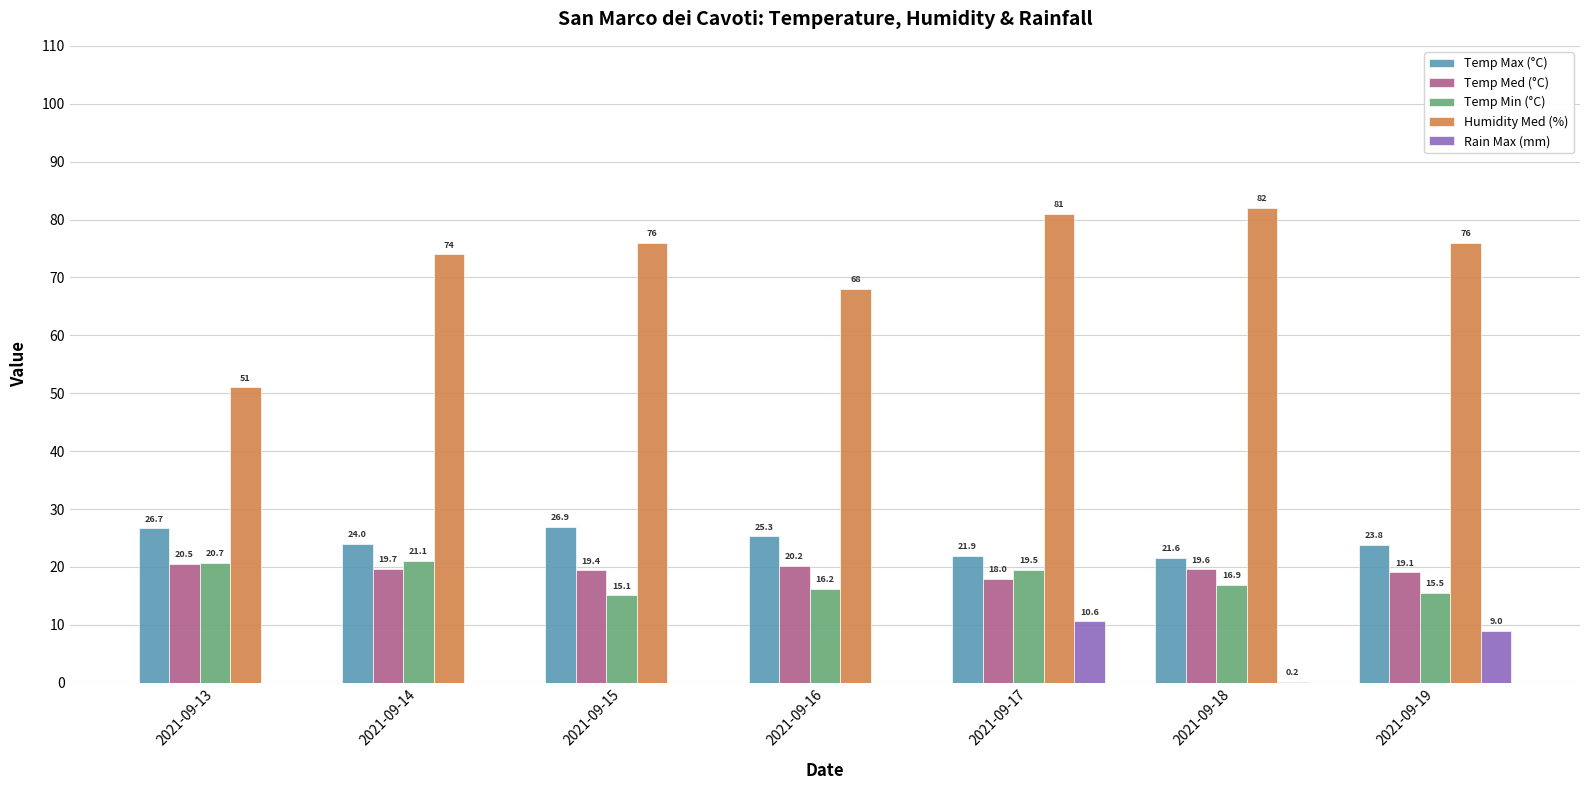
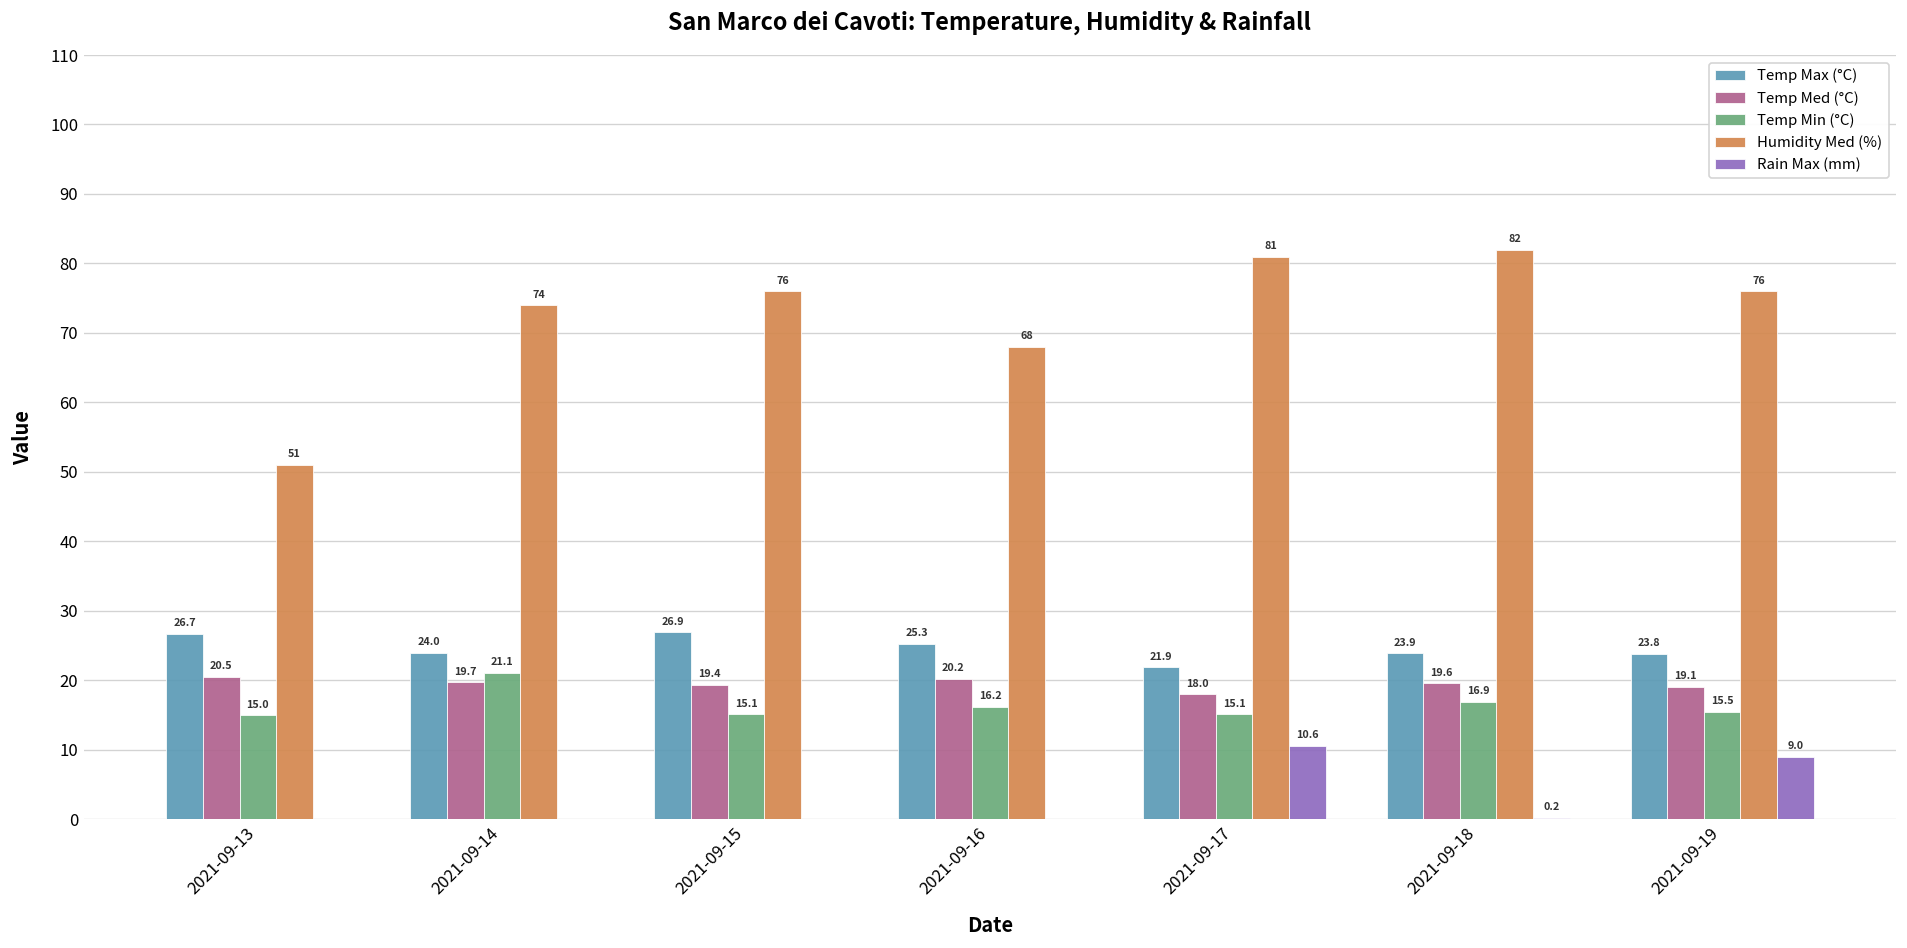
  {
    "Temp Max (°C)": {
      "2021-09-13": 26.7,
      "2021-09-14": 24.0,
      "2021-09-15": 26.9,
      "2021-09-16": 25.3,
      "2021-09-17": 21.9,
-     "2021-09-18": 21.6,
+     "2021-09-18": 23.9,
      "2021-09-19": 23.8
    },
    "Temp Med (°C)": {
      "2021-09-13": 20.5,
      "2021-09-14": 19.7,
      "2021-09-15": 19.4,
      "2021-09-16": 20.2,
      "2021-09-17": 18.0,
      "2021-09-18": 19.6,
      "2021-09-19": 19.1
    },
    "Temp Min (°C)": {
-     "2021-09-13": 20.7,
+     "2021-09-13": 15.0,
      "2021-09-14": 21.1,
      "2021-09-15": 15.1,
      "2021-09-16": 16.2,
-     "2021-09-17": 19.5,
+     "2021-09-17": 15.1,
      "2021-09-18": 16.9,
      "2021-09-19": 15.5
    },
    "Humidity Med (%)": {
      "2021-09-13": 51,
      "2021-09-14": 74,
      "2021-09-15": 76,
      "2021-09-16": 68,
      "2021-09-17": 81,
      "2021-09-18": 82,
      "2021-09-19": 76
    },
    "Rain Max (mm)": {
      "2021-09-17": 10.6,
      "2021-09-18": 0.2,
      "2021-09-19": 9.0
    }
  }
